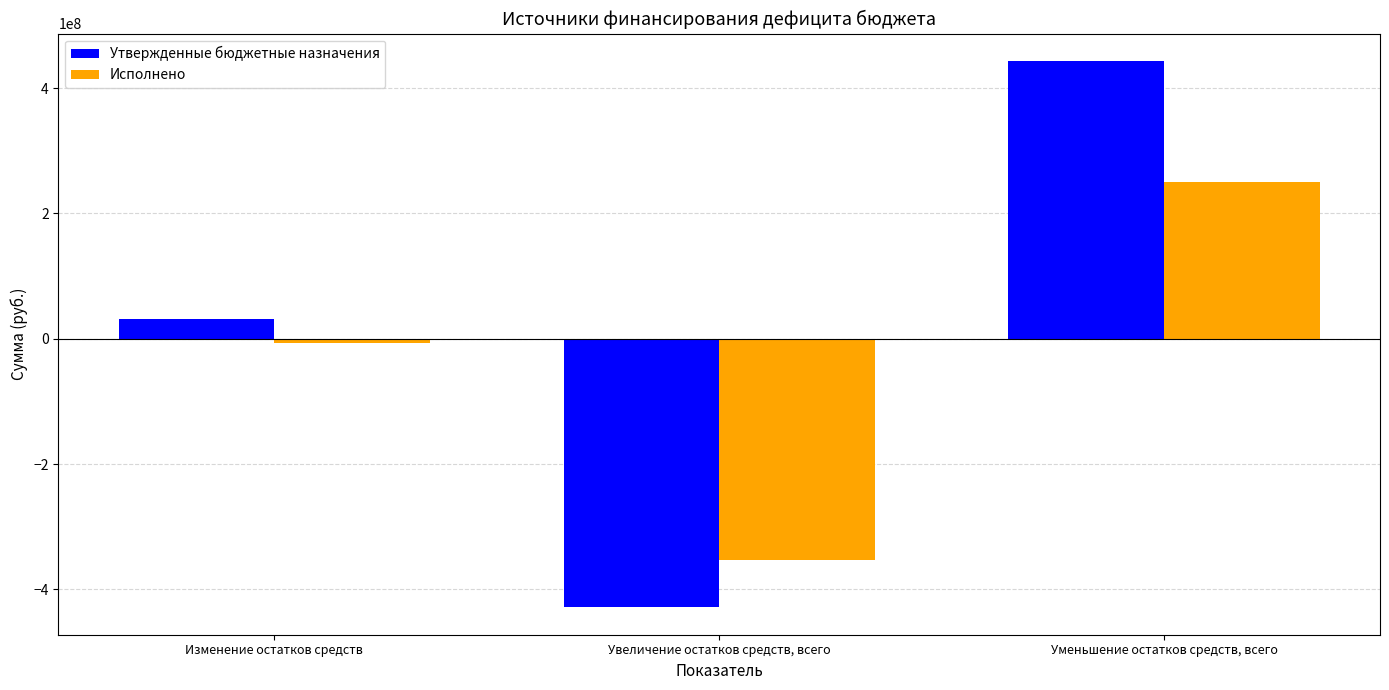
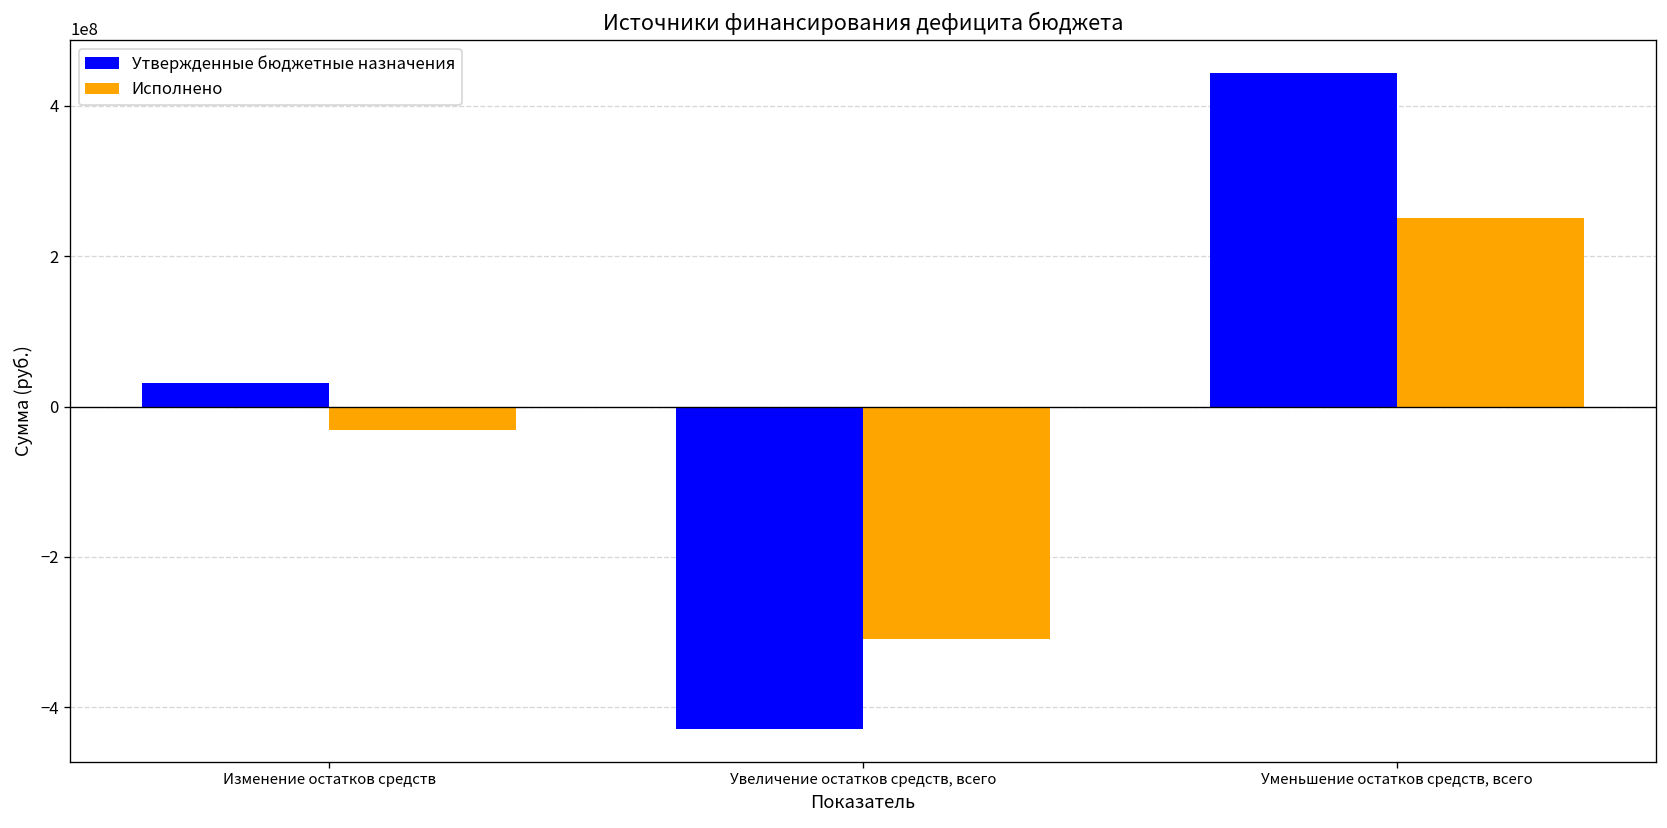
  {
    "Утвержденные бюджетные назначения": {
      "Изменение остатков средств": 30000000,
      "Увеличение остатков средств, всего": -430000000,
      "Уменьшение остатков средств, всего": 440000000
    },
    "Исполнено": {
-     "Изменение остатков средств": -10000000,
-     "Увеличение остатков средств, всего": -350000000,
+     "Изменение остатков средств": -30000000,
+     "Увеличение остатков средств, всего": -310000000,
      "Уменьшение остатков средств, всего": 250000000
    }
  }
